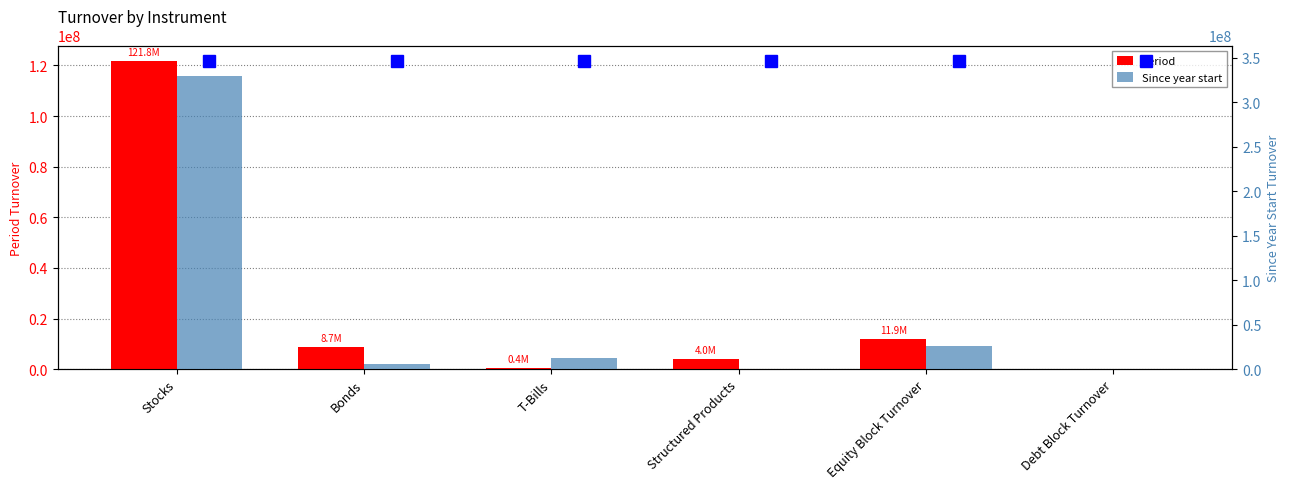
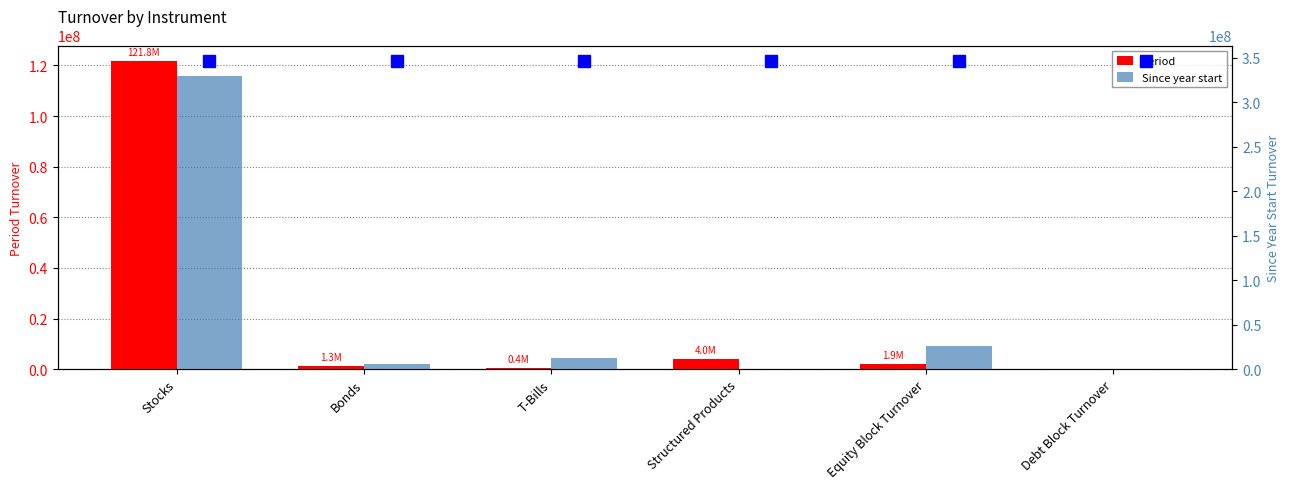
  {
    "Period": {
      "Stocks": "121.8M",
-     "Bonds": "8.7M",
+     "Bonds": "1.3M",
      "T-Bills": "0.4M",
      "Structured Products": "4.0M",
-     "Equity Block Turnover": "11.9M"
+     "Equity Block Turnover": "1.9M"
    }
  }
